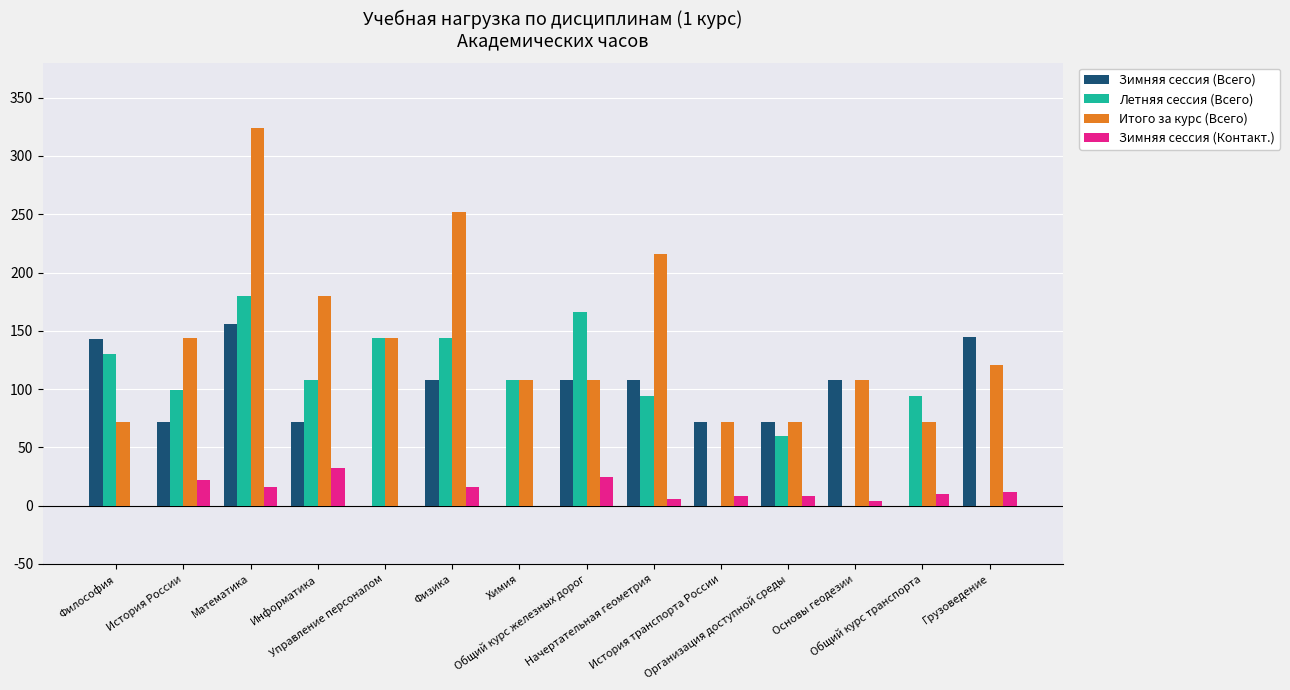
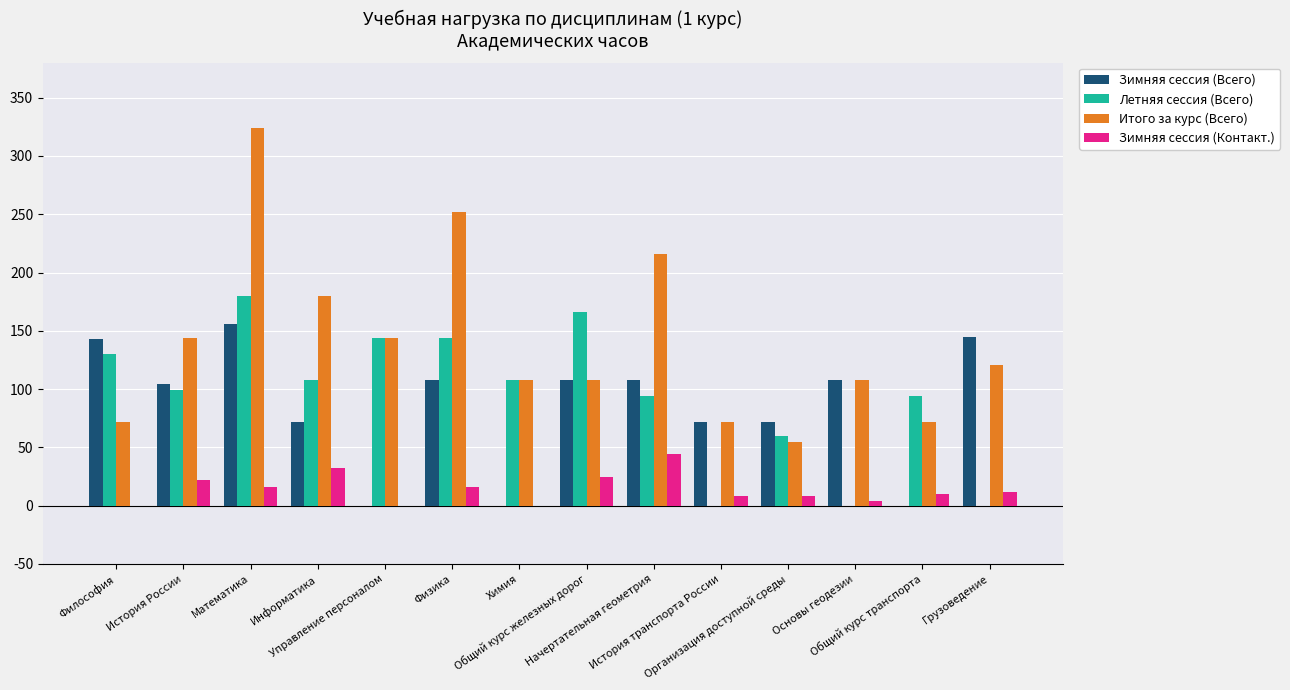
  {
    "Зимняя сессия (Всего)": {
      "Философия": 143,
-     "История России": 72,
+     "История России": 104,
      "Математика": 156,
      "Информатика": 72,
      "Управление персоналом": 0,
      "Физика": 108,
      "Химия": 0,
      "Общий курс железных дорог": 108,
      "Начертательная геометрия": 108,
      "История транспорта России": 72,
      "Организация доступной среды": 72,
      "Основы геодезии": 108,
      "Общий курс транспорта": 0,
      "Грузоведение": 145
    },
    "Летняя сессия (Всего)": {
      "Философия": 130,
      "История России": 99,
      "Математика": 180,
      "Информатика": 108,
      "Управление персоналом": 144,
      "Физика": 144,
      "Химия": 108,
      "Общий курс железных дорог": 166,
      "Начертательная геометрия": 94,
      "История транспорта России": 0,
      "Организация доступной среды": 60,
      "Основы геодезии": 0,
      "Общий курс транспорта": 94,
      "Грузоведение": 0
    },
    "Итого за курс (Всего)": {
      "Философия": 72,
      "История России": 144,
      "Математика": 324,
      "Информатика": 180,
      "Управление персоналом": 144,
      "Физика": 252,
      "Химия": 108,
      "Общий курс железных дорог": 108,
      "Начертательная геометрия": 216,
      "История транспорта России": 72,
-     "Организация доступной среды": 72,
+     "Организация доступной среды": 55,
      "Основы геодезии": 108,
      "Общий курс транспорта": 72,
      "Грузоведение": 121
    },
    "Зимняя сессия (Контакт.)": {
      "Философия": 0,
      "История России": 22,
      "Математика": 16,
      "Информатика": 32,
      "Управление персоналом": 0,
      "Физика": 16,
      "Химия": 0,
      "Общий курс железных дорог": 25,
-     "Начертательная геометрия": 6,
+     "Начертательная геометрия": 44,
      "История транспорта России": 8,
      "Организация доступной среды": 8,
      "Основы геодезии": 4,
      "Общий курс транспорта": 10,
      "Грузоведение": 12
    }
  }
